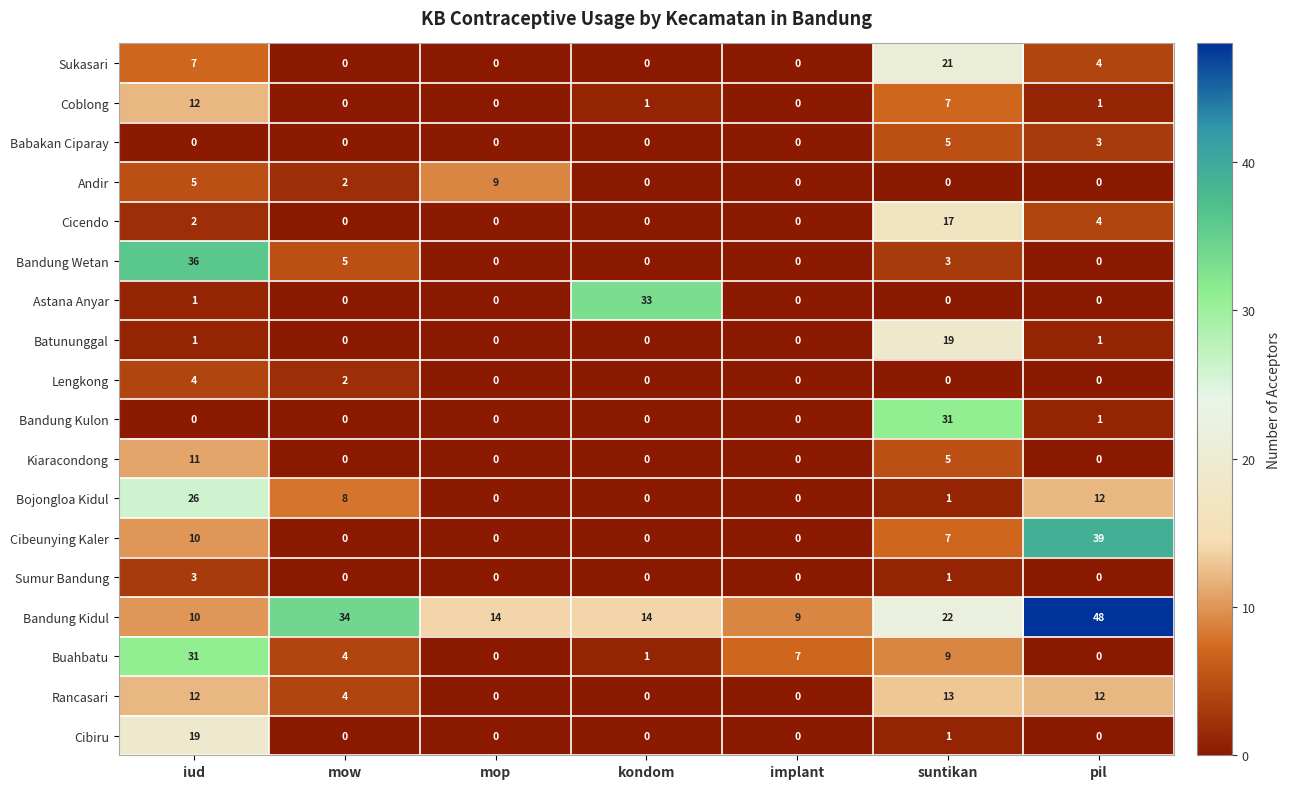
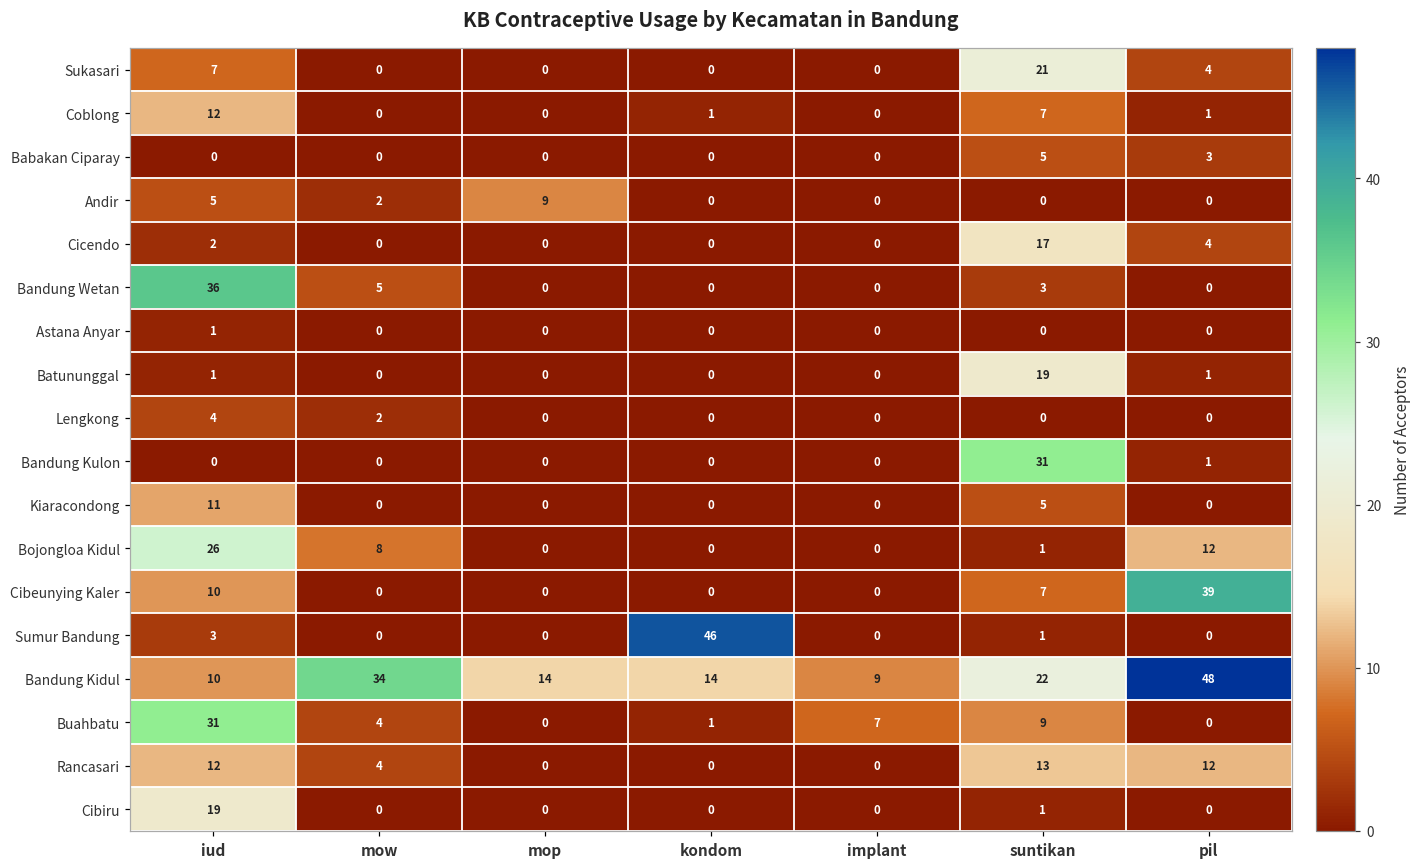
  {
    "Sukasari": {
      "iud": 7,
      "mow": 0,
      "mop": 0,
      "kondom": 0,
      "implant": 0,
      "suntikan": 21,
      "pil": 4
    },
    "Coblong": {
      "iud": 12,
      "mow": 0,
      "mop": 0,
      "kondom": 1,
      "implant": 0,
      "suntikan": 7,
      "pil": 1
    },
    "Babakan Ciparay": {
      "iud": 0,
      "mow": 0,
      "mop": 0,
      "kondom": 0,
      "implant": 0,
      "suntikan": 5,
      "pil": 3
    },
    "Andir": {
      "iud": 5,
      "mow": 2,
      "mop": 9,
      "kondom": 0,
      "implant": 0,
      "suntikan": 0,
      "pil": 0
    },
    "Cicendo": {
      "iud": 2,
      "mow": 0,
      "mop": 0,
      "kondom": 0,
      "implant": 0,
      "suntikan": 17,
      "pil": 4
    },
    "Bandung Wetan": {
      "iud": 36,
      "mow": 5,
      "mop": 0,
      "kondom": 0,
      "implant": 0,
      "suntikan": 3,
      "pil": 0
    },
    "Astana Anyar": {
      "iud": 1,
      "mow": 0,
      "mop": 0,
-     "kondom": 33,
+     "kondom": 0,
      "implant": 0,
      "suntikan": 0,
      "pil": 0
    },
    "Batununggal": {
      "iud": 1,
      "mow": 0,
      "mop": 0,
      "kondom": 0,
      "implant": 0,
      "suntikan": 19,
      "pil": 1
    },
    "Lengkong": {
      "iud": 4,
      "mow": 2,
      "mop": 0,
      "kondom": 0,
      "implant": 0,
      "suntikan": 0,
      "pil": 0
    },
    "Bandung Kulon": {
      "iud": 0,
      "mow": 0,
      "mop": 0,
      "kondom": 0,
      "implant": 0,
      "suntikan": 31,
      "pil": 1
    },
    "Kiaracondong": {
      "iud": 11,
      "mow": 0,
      "mop": 0,
      "kondom": 0,
      "implant": 0,
      "suntikan": 5,
      "pil": 0
    },
    "Bojongloa Kidul": {
      "iud": 26,
      "mow": 8,
      "mop": 0,
      "kondom": 0,
      "implant": 0,
      "suntikan": 1,
      "pil": 12
    },
    "Cibeunying Kaler": {
      "iud": 10,
      "mow": 0,
      "mop": 0,
      "kondom": 0,
      "implant": 0,
      "suntikan": 7,
      "pil": 39
    },
    "Sumur Bandung": {
      "iud": 3,
      "mow": 0,
      "mop": 0,
-     "kondom": 0,
+     "kondom": 46,
      "implant": 0,
      "suntikan": 1,
      "pil": 0
    },
    "Bandung Kidul": {
      "iud": 10,
      "mow": 34,
      "mop": 14,
      "kondom": 14,
      "implant": 9,
      "suntikan": 22,
      "pil": 48
    },
    "Buahbatu": {
      "iud": 31,
      "mow": 4,
      "mop": 0,
      "kondom": 1,
      "implant": 7,
      "suntikan": 9,
      "pil": 0
    },
    "Rancasari": {
      "iud": 12,
      "mow": 4,
      "mop": 0,
      "kondom": 0,
      "implant": 0,
      "suntikan": 13,
      "pil": 12
    },
    "Cibiru": {
      "iud": 19,
      "mow": 0,
      "mop": 0,
      "kondom": 0,
      "implant": 0,
      "suntikan": 1,
      "pil": 0
    }
  }
